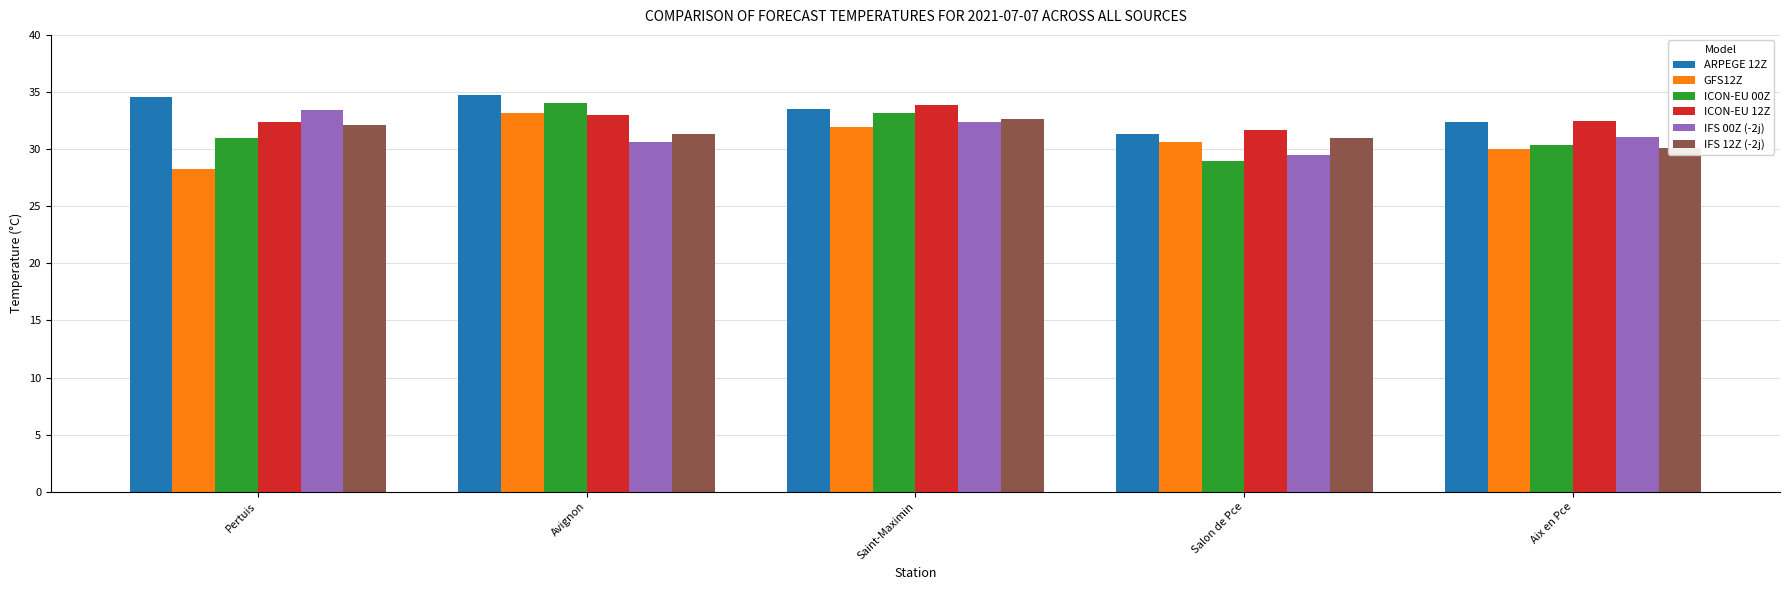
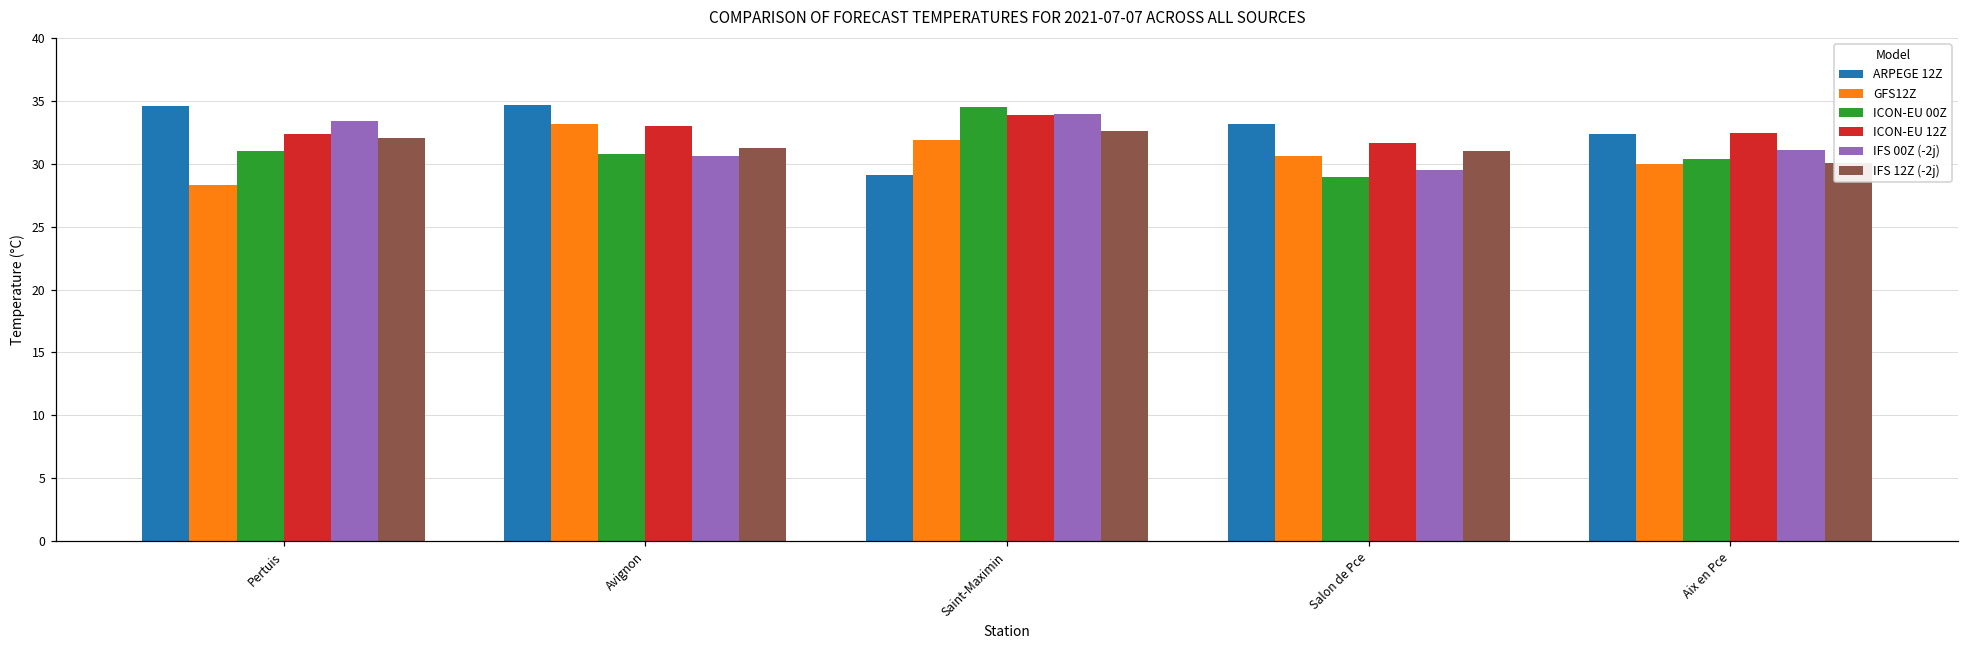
  {
    "ARPEGE 12Z": {
      "Pertuis": 34.6,
      "Avignon": 34.7,
-     "Saint-Maximin": 33.5,
-     "Salon de Pce": 31.3,
+     "Saint-Maximin": 29.1,
+     "Salon de Pce": 33.2,
      "Aix en Pce": 32.4
    },
    "GFS12Z": {
      "Pertuis": 28.3,
      "Avignon": 33.2,
      "Saint-Maximin": 31.9,
      "Salon de Pce": 30.6,
      "Aix en Pce": 30.0
    },
    "ICON-EU 00Z": {
      "Pertuis": 31.0,
-     "Avignon": 34.0,
-     "Saint-Maximin": 33.2,
+     "Avignon": 30.8,
+     "Saint-Maximin": 34.5,
      "Salon de Pce": 29.0,
      "Aix en Pce": 30.4
    },
    "ICON-EU 12Z": {
      "Pertuis": 32.4,
      "Avignon": 33.0,
      "Saint-Maximin": 33.9,
      "Salon de Pce": 31.7,
      "Aix en Pce": 32.5
    },
    "IFS 00Z (-2j)": {
      "Pertuis": 33.4,
      "Avignon": 30.6,
-     "Saint-Maximin": 32.4,
+     "Saint-Maximin": 34.0,
      "Salon de Pce": 29.5,
      "Aix en Pce": 31.1
    },
    "IFS 12Z (-2j)": {
      "Pertuis": 32.1,
      "Avignon": 31.3,
      "Saint-Maximin": 32.6,
      "Salon de Pce": 31.0
    }
  }
